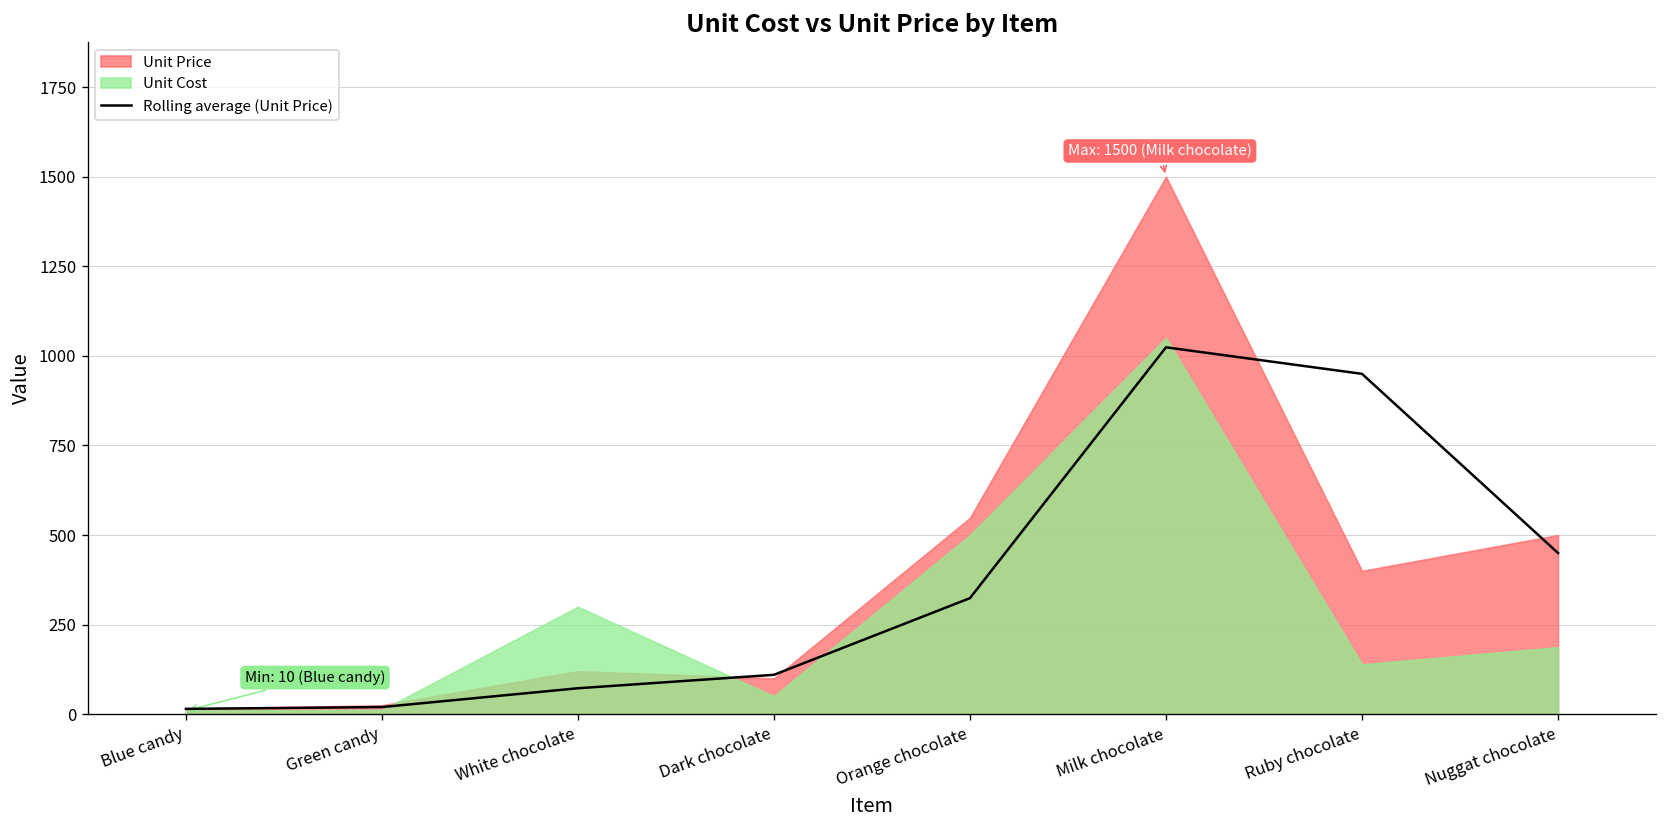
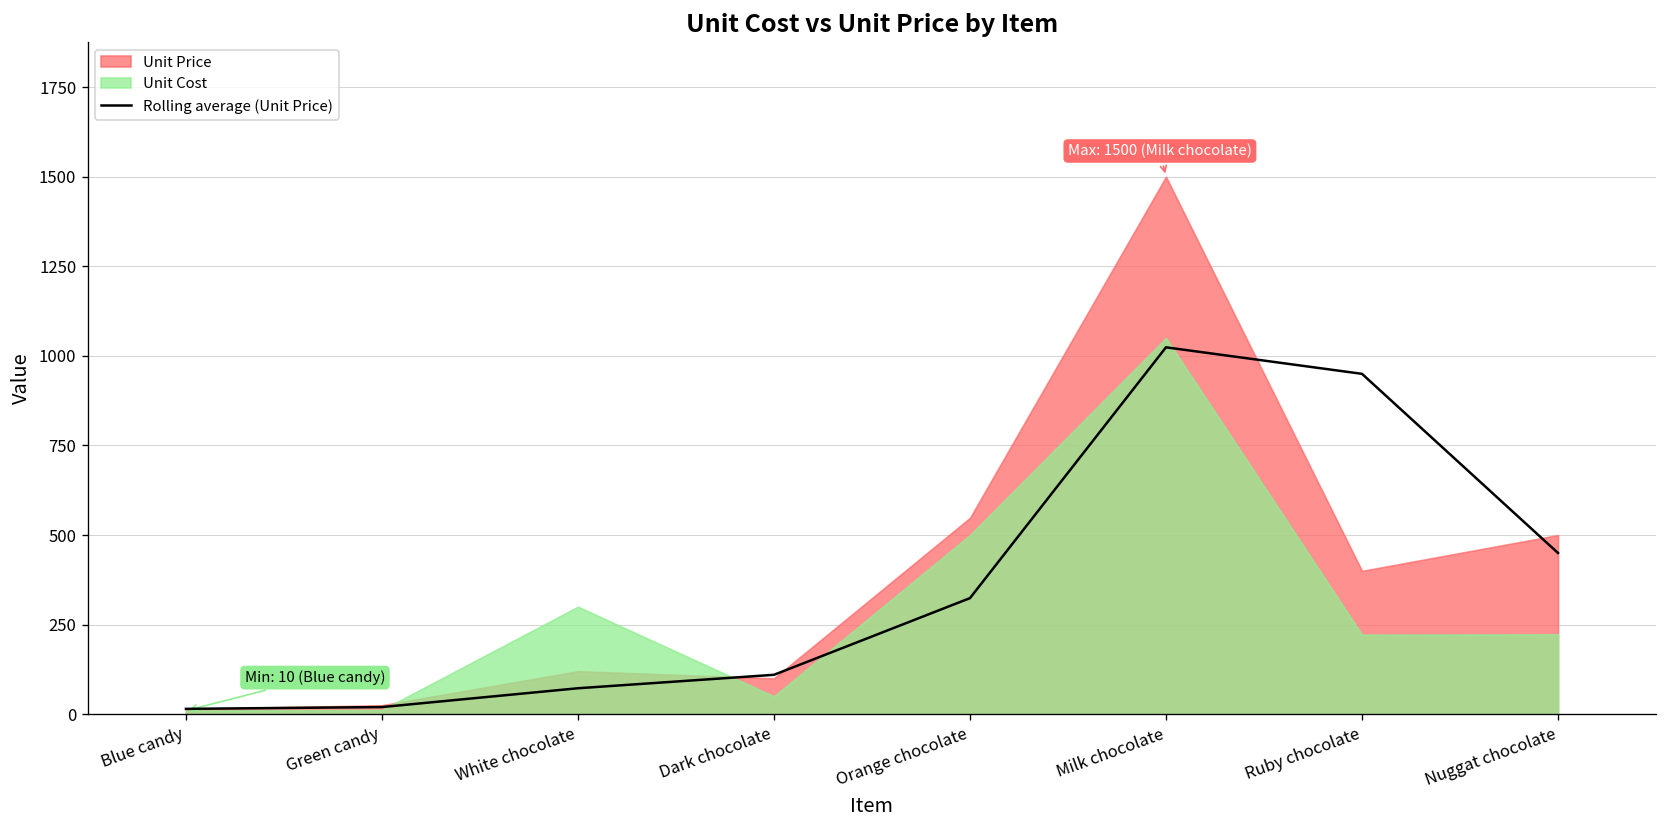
  {
    "Rolling average (Unit Price)": {
      "White chocolate": 70,
      "Dark chocolate": 110,
      "Orange chocolate": 320,
      "Milk chocolate": 1020,
      "Ruby chocolate": 950,
      "Nuggat chocolate": 450
    },
    "Unit Price": {
      "White chocolate": 120,
      "Dark chocolate": 100,
      "Orange chocolate": 550,
      "Ruby chocolate": 400,
      "Nuggat chocolate": 500
    },
    "Unit Cost": {
      "White chocolate": 300,
      "Dark chocolate": 50,
      "Orange chocolate": 500,
      "Milk chocolate": 1050,
-     "Ruby chocolate": 140,
-     "Nuggat chocolate": 190
+     "Ruby chocolate": 220,
+     "Nuggat chocolate": 220
    }
  }
